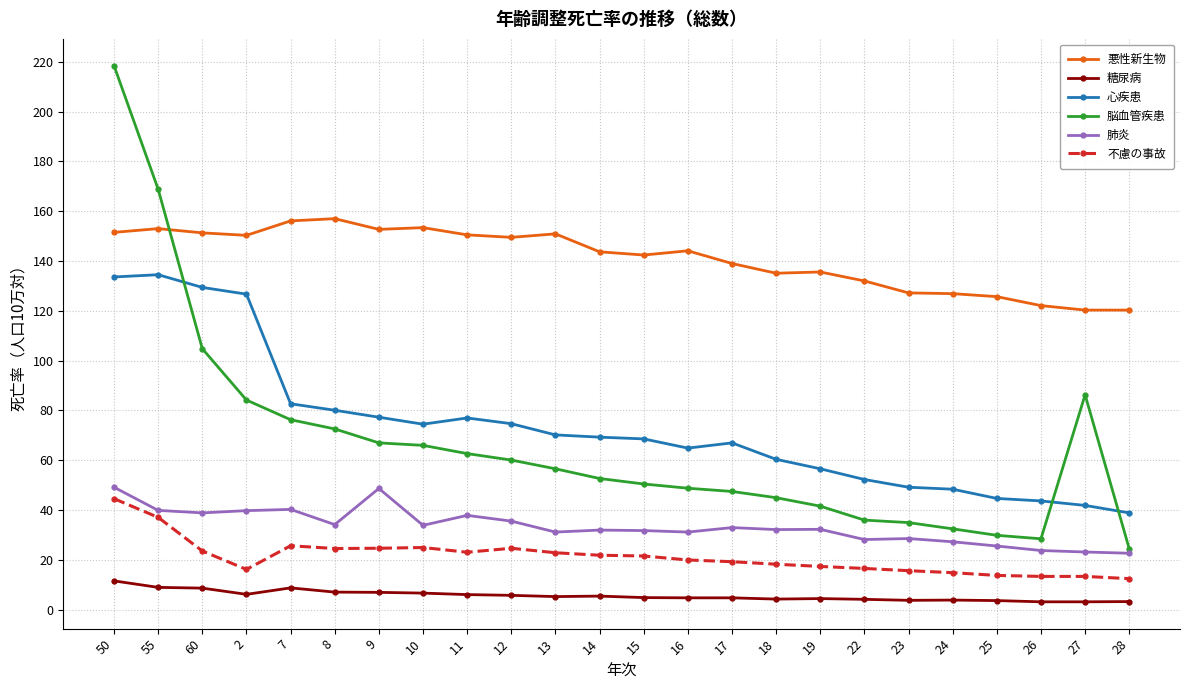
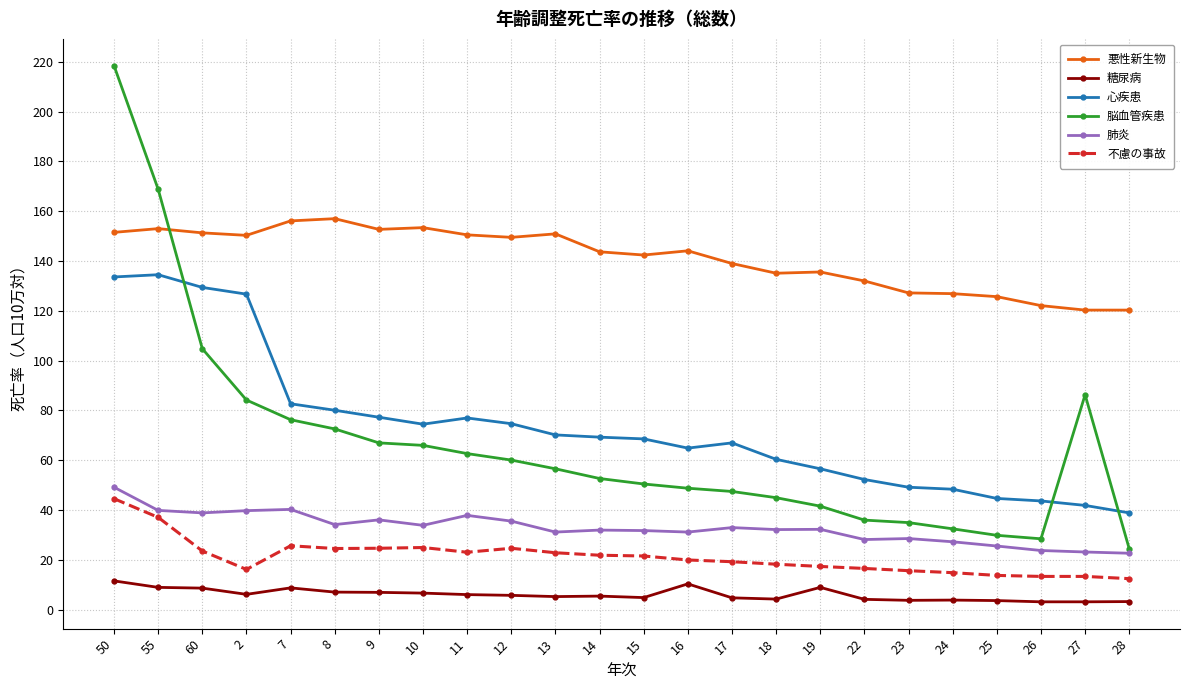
  {
    "悪性新生物": {
      "50": 152,
      "55": 153,
      "60": 151,
      "2": 150,
      "7": 156,
      "8": 157,
      "9": 153,
      "10": 153,
      "11": 151,
      "12": 150,
      "13": 151,
      "14": 144,
      "15": 142,
      "16": 144,
      "17": 139,
      "18": 135,
      "19": 136,
      "22": 132,
      "23": 127,
      "24": 127,
      "25": 126,
      "26": 122,
      "27": 120,
      "28": 120
    },
    "糖尿病": {
      "50": 12,
      "55": 9,
      "60": 9,
      "2": 6,
      "7": 9,
      "8": 7,
      "9": 7,
      "10": 7,
      "11": 6,
      "12": 6,
      "13": 5,
      "14": 6,
      "15": 5,
-     "16": 5,
+     "16": 10,
      "17": 5,
      "18": 4,
-     "19": 5,
+     "19": 9,
      "22": 4,
      "23": 4,
      "24": 4,
      "25": 4,
      "26": 3,
      "27": 3,
      "28": 3
    },
    "心疾患": {
      "50": 134,
      "55": 135,
      "60": 129,
      "2": 127,
      "7": 83,
      "8": 80,
      "9": 77,
      "10": 75,
      "11": 77,
      "12": 75,
      "13": 70,
      "14": 69,
      "15": 69,
      "16": 65,
      "17": 67,
      "18": 60,
      "19": 57,
      "22": 52,
      "23": 49,
      "24": 48,
      "25": 45,
      "26": 44,
      "27": 42,
      "28": 39
    },
    "脳血管疾患": {
      "50": 218,
      "55": 169,
      "60": 105,
      "2": 84,
      "7": 76,
      "8": 73,
      "9": 67,
      "10": 66,
      "11": 63,
      "12": 60,
      "13": 57,
      "14": 53,
      "15": 51,
      "16": 49,
      "17": 48,
      "18": 45,
      "19": 42,
      "22": 36,
      "23": 35,
      "24": 33,
      "25": 30,
      "26": 29,
      "27": 86,
      "28": 25
    },
    "肺炎": {
      "50": 49,
      "55": 40,
      "60": 39,
      "2": 40,
      "7": 40,
      "8": 34,
-     "9": 49,
+     "9": 36,
      "10": 34,
      "11": 38,
      "12": 36,
      "13": 31,
      "14": 32,
      "15": 32,
      "16": 31,
      "17": 33,
      "18": 32,
      "19": 32,
      "22": 28,
      "23": 29,
      "24": 27,
      "25": 26,
      "26": 24,
      "27": 23,
      "28": 23
    },
    "不慮の事故": {
      "50": 45,
      "55": 37,
      "60": 24,
      "2": 16,
      "7": 26,
      "8": 25,
      "9": 25,
      "10": 25,
      "11": 23,
      "12": 25,
      "13": 23,
      "14": 22,
      "15": 22,
      "16": 20,
      "17": 19,
      "18": 18,
      "19": 17,
      "22": 17,
      "23": 16,
      "24": 15,
      "25": 14,
      "26": 13,
      "27": 13,
      "28": 13
    }
  }
